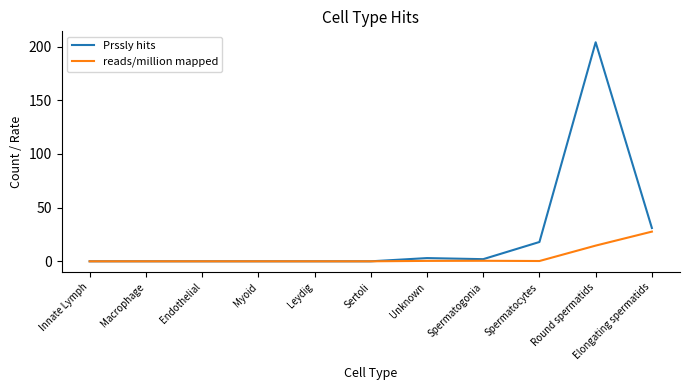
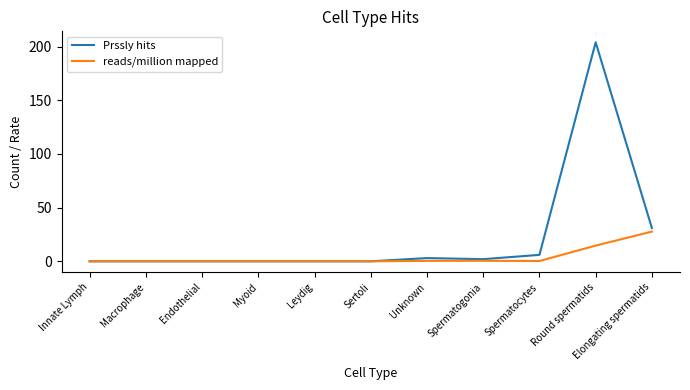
  {
    "Prssly hits": {
      "Unknown": 3,
-     "Spermatocytes": 18,
+     "Spermatocytes": 6,
      "Round spermatids": 204,
      "Elongating spermatids": 31
    },
    "reads/million mapped": {
      "Unknown": 0,
      "Spermatocytes": 0,
      "Round spermatids": 15,
      "Elongating spermatids": 28
    }
  }
